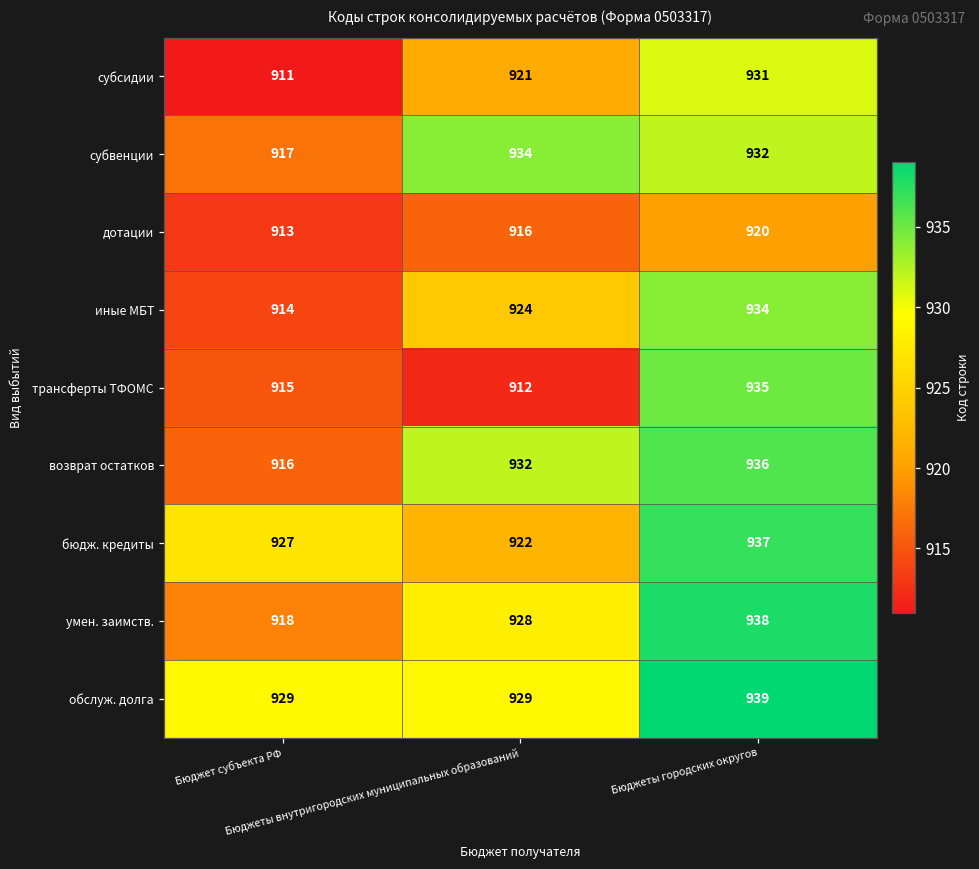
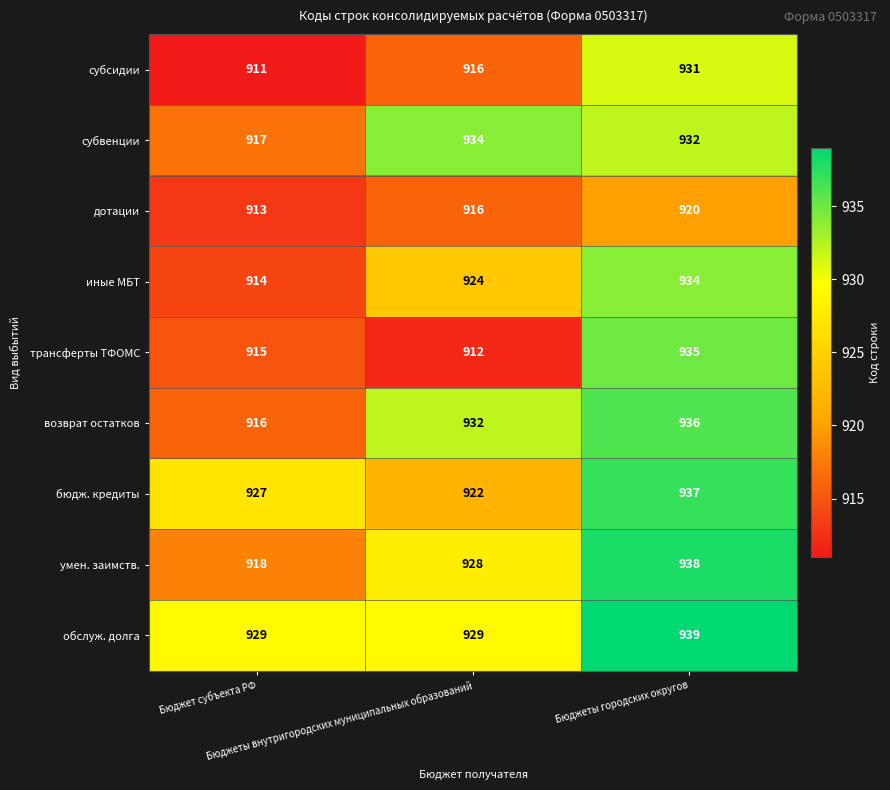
  {
    "субсидии": {
      "Бюджет субъекта РФ": 911,
-     "Бюджеты внутригородских муниципальных образований": 921,
+     "Бюджеты внутригородских муниципальных образований": 916,
      "Бюджеты городских округов": 931
    },
    "субвенции": {
      "Бюджет субъекта РФ": 917,
      "Бюджеты внутригородских муниципальных образований": 934,
      "Бюджеты городских округов": 932
    },
    "дотации": {
      "Бюджет субъекта РФ": 913,
      "Бюджеты внутригородских муниципальных образований": 916,
      "Бюджеты городских округов": 920
    },
    "иные МБТ": {
      "Бюджет субъекта РФ": 914,
      "Бюджеты внутригородских муниципальных образований": 924,
      "Бюджеты городских округов": 934
    },
    "трансферты ТФОМС": {
      "Бюджет субъекта РФ": 915,
      "Бюджеты внутригородских муниципальных образований": 912,
      "Бюджеты городских округов": 935
    },
    "возврат остатков": {
      "Бюджет субъекта РФ": 916,
      "Бюджеты внутригородских муниципальных образований": 932,
      "Бюджеты городских округов": 936
    },
    "бюдж. кредиты": {
      "Бюджет субъекта РФ": 927,
      "Бюджеты внутригородских муниципальных образований": 922,
      "Бюджеты городских округов": 937
    },
    "умен. заимств.": {
      "Бюджет субъекта РФ": 918,
      "Бюджеты внутригородских муниципальных образований": 928,
      "Бюджеты городских округов": 938
    },
    "обслуж. долга": {
      "Бюджет субъекта РФ": 929,
      "Бюджеты внутригородских муниципальных образований": 929,
      "Бюджеты городских округов": 939
    }
  }
